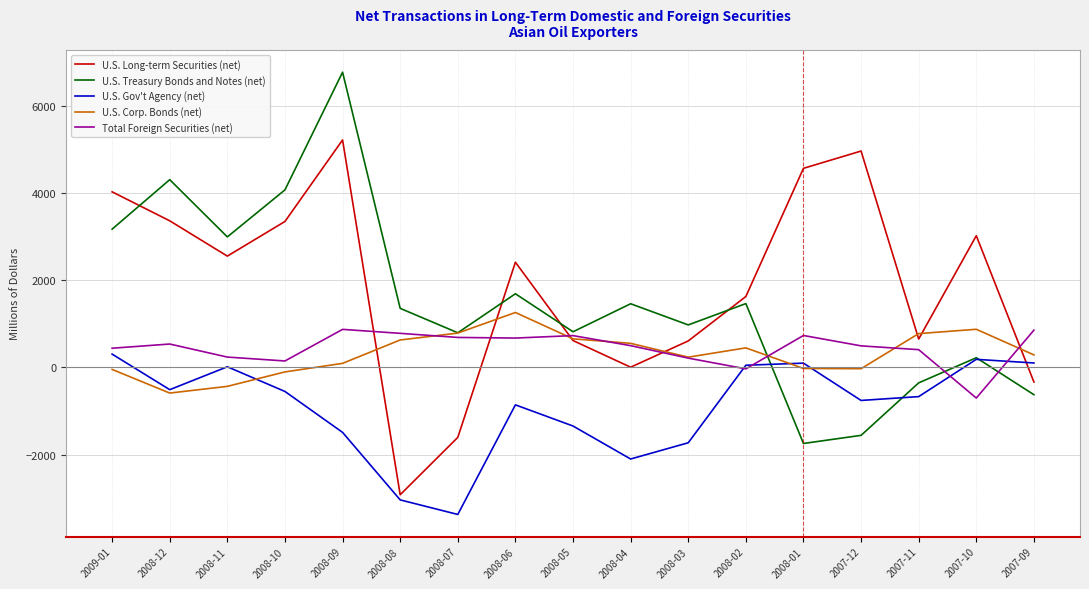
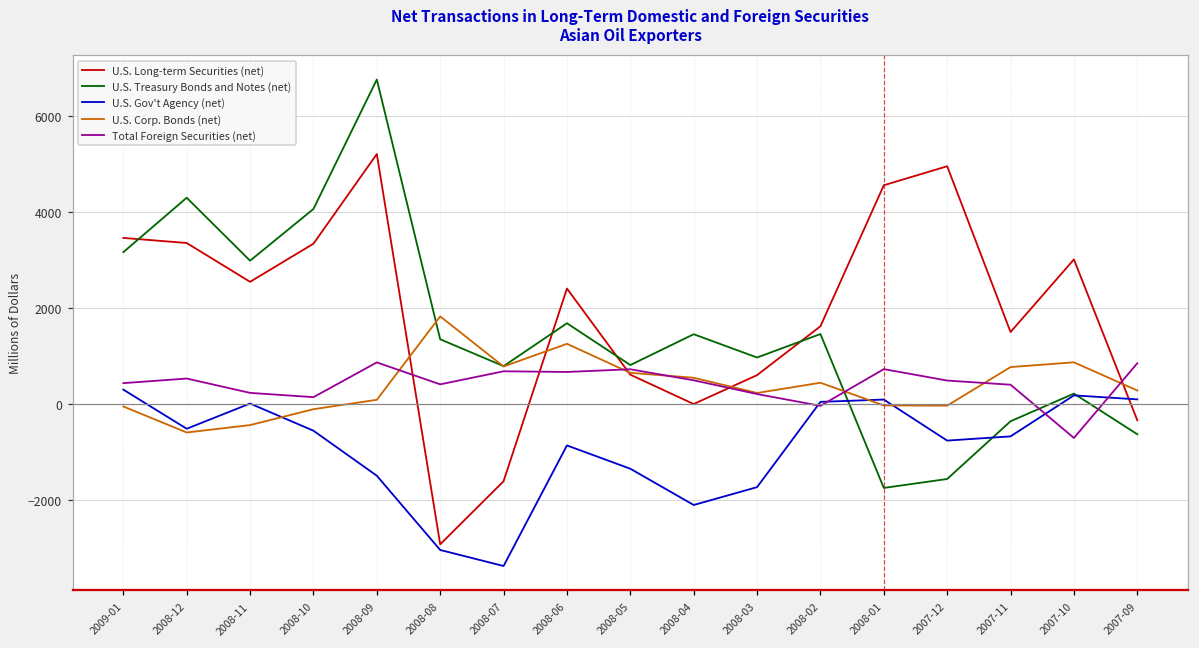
  {
    "U.S. Long-term Securities (net)": {
-     "2009-01": 4000,
+     "2009-01": 3500,
      "2008-12": 3400,
      "2008-11": 2600,
      "2008-10": 3300,
      "2008-09": 5200,
      "2008-08": -2900,
      "2008-07": -1600,
      "2008-06": 2400,
      "2008-04": 0,
      "2008-03": 600,
      "2008-02": 1600,
      "2008-01": 4600,
      "2007-12": 5000,
-     "2007-11": 700,
+     "2007-11": 1500,
      "2007-10": 3000,
      "2007-09": -300
    },
    "U.S. Treasury Bonds and Notes (net)": {
      "2009-01": 3200,
      "2008-12": 4300,
      "2008-11": 3000,
      "2008-10": 4100,
      "2008-09": 6800,
      "2008-08": 1400,
      "2008-06": 1700,
      "2008-05": 800,
      "2008-04": 1500,
      "2008-03": 1000,
      "2008-02": 1500,
      "2008-01": -1700,
      "2007-12": -1600,
      "2007-11": -400,
      "2007-09": -600
    },
    "U.S. Gov't Agency (net)": {
      "2009-01": 300,
      "2008-12": -500,
      "2008-11": 0,
      "2008-10": -600,
      "2008-09": -1500,
      "2008-08": -3000,
      "2008-07": -3400,
      "2008-06": -900,
      "2008-05": -1300,
      "2008-04": -2100,
      "2008-03": -1700,
      "2008-02": 0,
      "2008-01": 100,
      "2007-12": -800,
      "2007-11": -700,
      "2007-09": 100
    },
    "U.S. Corp. Bonds (net)": {
      "2009-01": 0,
      "2008-12": -600,
      "2008-11": -400,
      "2008-10": -100,
      "2008-09": 100,
-     "2008-08": 600,
+     "2008-08": 1800,
      "2008-06": 1300,
      "2008-02": 400,
      "2008-01": 0,
      "2007-12": 0,
      "2007-11": 800,
      "2007-10": 900,
      "2007-09": 300
    },
    "Total Foreign Securities (net)": {
      "2009-01": 400,
      "2008-12": 500,
      "2008-11": 200,
      "2008-10": 100,
      "2008-09": 900,
-     "2008-08": 800,
+     "2008-08": 400,
      "2008-07": 700,
      "2008-06": 700,
      "2008-05": 700,
      "2008-02": 0,
      "2008-01": 700,
      "2007-12": 500,
      "2007-11": 400,
      "2007-10": -700,
      "2007-09": 900
    }
  }
